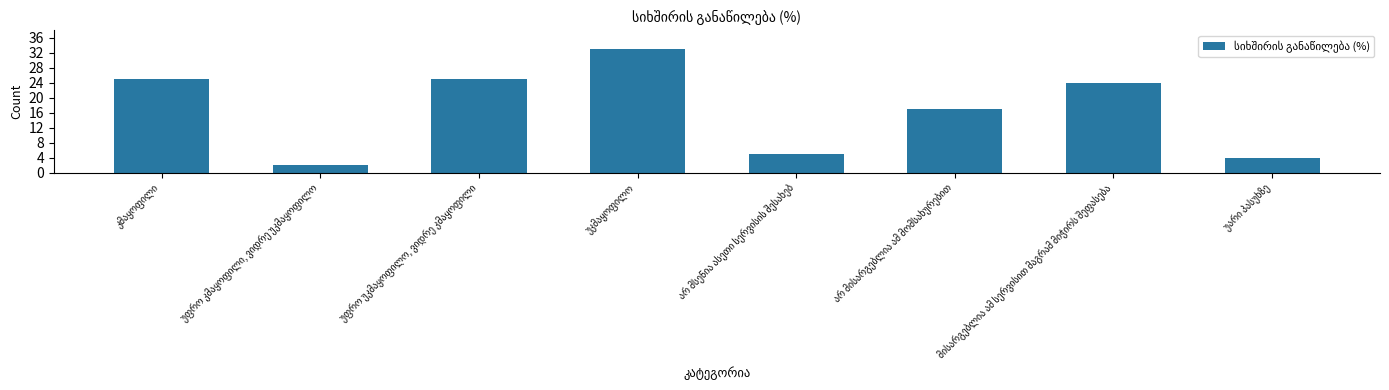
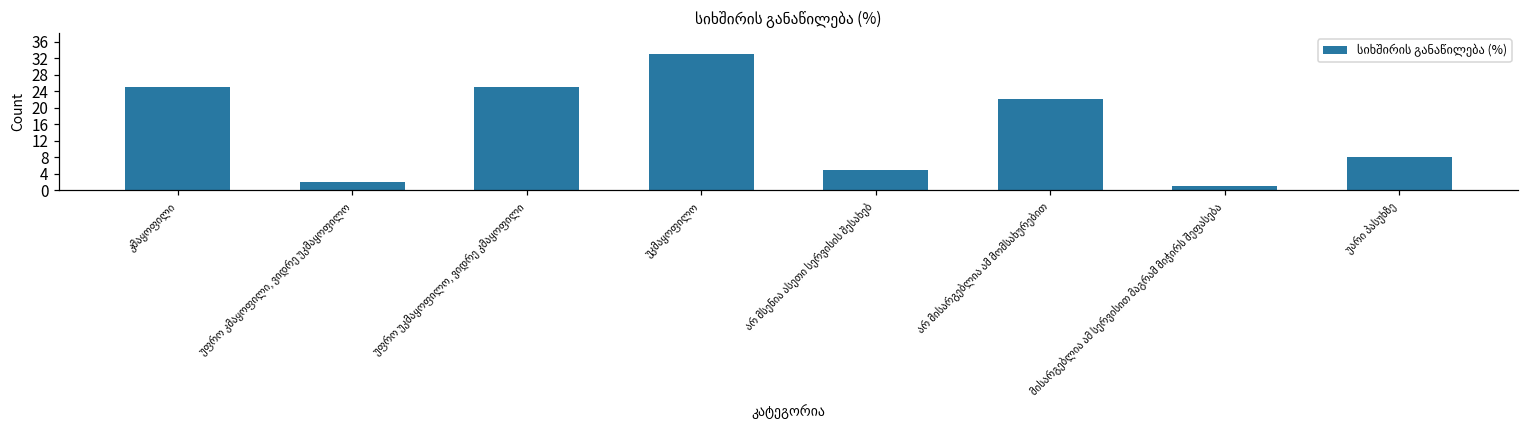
  {
    "კმაყოფილი": 25,
    "უფრო კმაყოფილი, ვიდრე უკმაყოფილო": 2,
    "უფრო უკმაყოფილო, ვიდრე კმაყოფილი": 25,
    "უკმაყოფილო": 33,
    "არ მსენია ასეთი სერვისის შესახებ": 5,
-   "არ მისარგებლია ამ მომსახურებით": 17,
-   "მისარგებლია ამ სერვისით მაგრამ მიჭირს შეფასება": 24,
-   "უარი პასუხზე": 4
+   "არ მისარგებლია ამ მომსახურებით": 22,
+   "მისარგებლია ამ სერვისით მაგრამ მიჭირს შეფასება": 1,
+   "უარი პასუხზე": 8
  }
